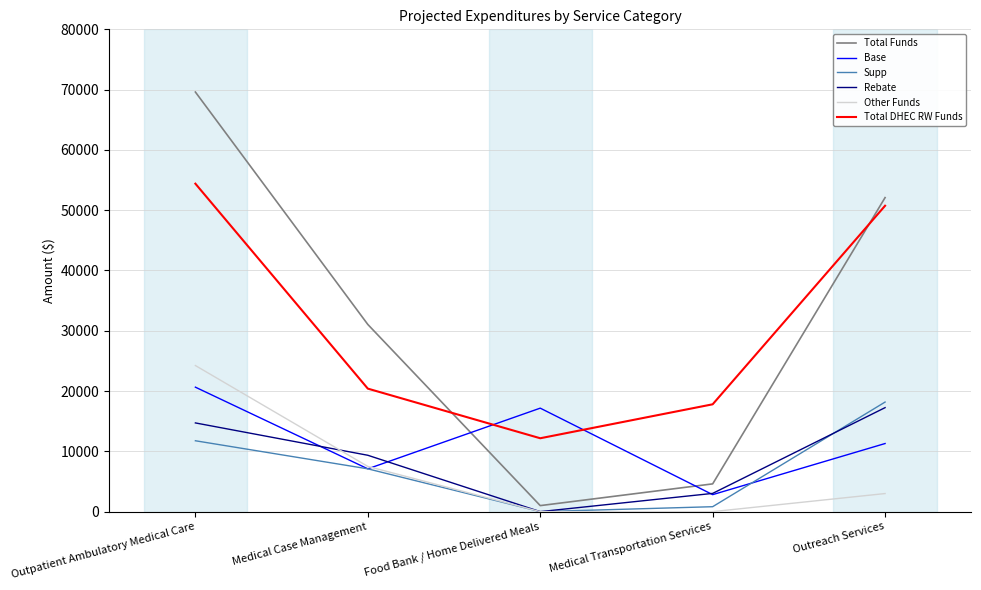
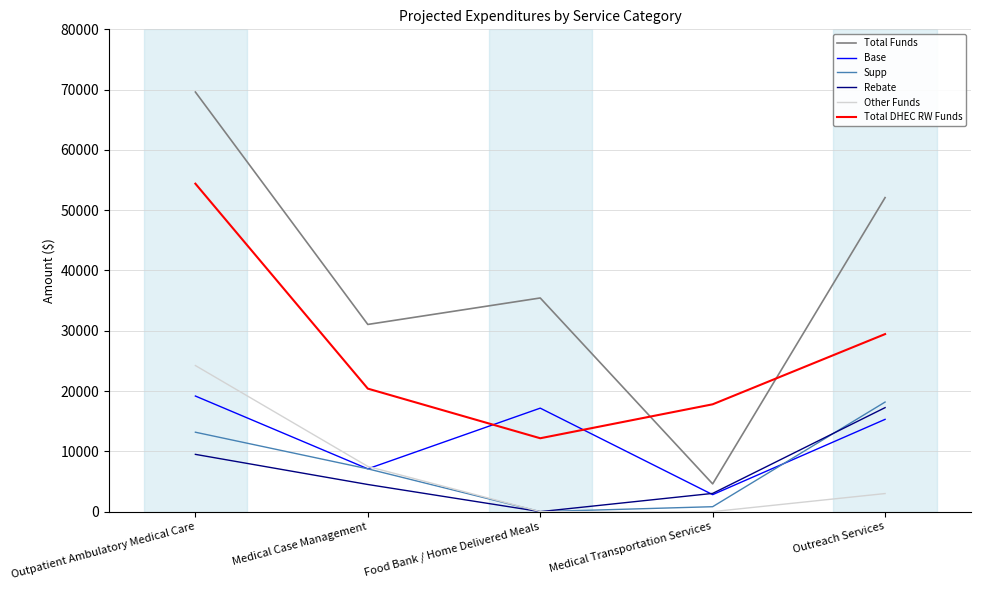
  {
    "Total Funds": {
      "Outpatient Ambulatory Medical Care": 70000,
      "Medical Case Management": 31000,
-     "Food Bank / Home Delivered Meals": 1000,
+     "Food Bank / Home Delivered Meals": 35000,
      "Medical Transportation Services": 5000,
      "Outreach Services": 52000
    },
    "Base": {
-     "Outpatient Ambulatory Medical Care": 21000,
+     "Outpatient Ambulatory Medical Care": 19000,
      "Food Bank / Home Delivered Meals": 17000,
-     "Outreach Services": 11000
+     "Outreach Services": 15000
    },
    "Supp": {
-     "Outpatient Ambulatory Medical Care": 12000,
+     "Outpatient Ambulatory Medical Care": 13000,
      "Medical Transportation Services": 1000,
      "Outreach Services": 18000
    },
    "Rebate": {
-     "Outpatient Ambulatory Medical Care": 15000,
-     "Medical Case Management": 9000,
+     "Outpatient Ambulatory Medical Care": 10000,
+     "Medical Case Management": 5000,
      "Outreach Services": 17000
    },
    "Other Funds": {
      "Outpatient Ambulatory Medical Care": 24000,
      "Medical Transportation Services": 0,
      "Outreach Services": 3000
    },
    "Total DHEC RW Funds": {
      "Outpatient Ambulatory Medical Care": 54000,
      "Medical Case Management": 20000,
      "Food Bank / Home Delivered Meals": 12000,
      "Medical Transportation Services": 18000,
-     "Outreach Services": 51000
+     "Outreach Services": 29000
    }
  }
